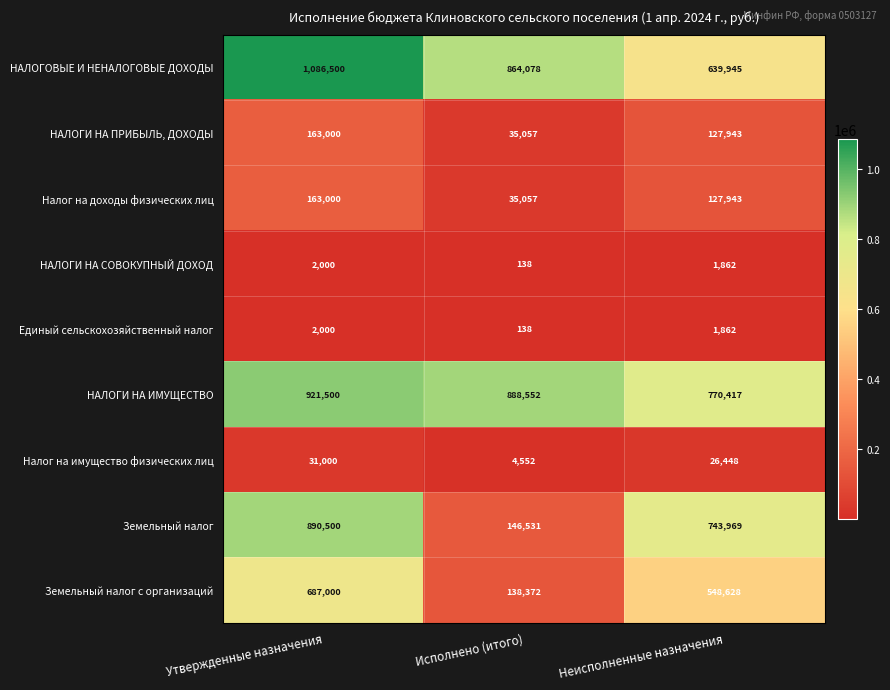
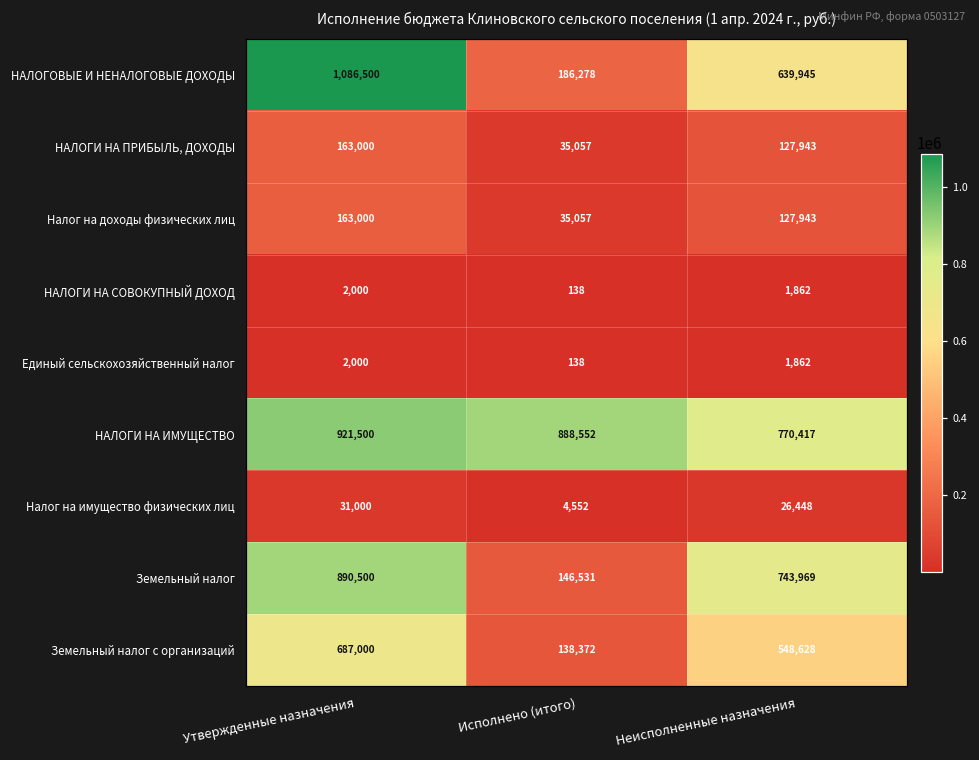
  {
    "НАЛОГОВЫЕ И НЕНАЛОГОВЫЕ ДОХОДЫ": {
      "Утвержденные назначения": "1,086,500",
-     "Исполнено (итого)": "864,078",
+     "Исполнено (итого)": "186,278",
      "Неисполненные назначения": "639,945"
    },
    "НАЛОГИ НА ПРИБЫЛЬ, ДОХОДЫ": {
      "Утвержденные назначения": "163,000",
      "Исполнено (итого)": "35,057",
      "Неисполненные назначения": "127,943"
    },
    "Налог на доходы физических лиц": {
      "Утвержденные назначения": "163,000",
      "Исполнено (итого)": "35,057",
      "Неисполненные назначения": "127,943"
    },
    "НАЛОГИ НА СОВОКУПНЫЙ ДОХОД": {
      "Утвержденные назначения": "2,000",
      "Исполнено (итого)": "138",
      "Неисполненные назначения": "1,862"
    },
    "Единый сельскохозяйственный налог": {
      "Утвержденные назначения": "2,000",
      "Исполнено (итого)": "138",
      "Неисполненные назначения": "1,862"
    },
    "НАЛОГИ НА ИМУЩЕСТВО": {
      "Утвержденные назначения": "921,500",
      "Исполнено (итого)": "888,552",
      "Неисполненные назначения": "770,417"
    },
    "Налог на имущество физических лиц": {
      "Утвержденные назначения": "31,000",
      "Исполнено (итого)": "4,552",
      "Неисполненные назначения": "26,448"
    },
    "Земельный налог": {
      "Утвержденные назначения": "890,500",
      "Исполнено (итого)": "146,531",
      "Неисполненные назначения": "743,969"
    },
    "Земельный налог с организаций": {
      "Утвержденные назначения": "687,000",
      "Исполнено (итого)": "138,372",
      "Неисполненные назначения": "548,628"
    }
  }
